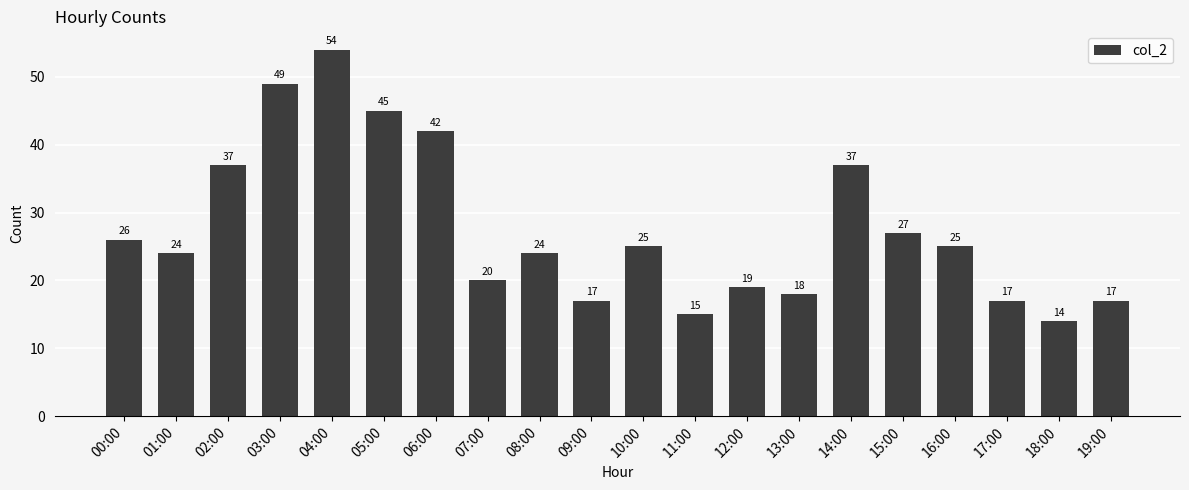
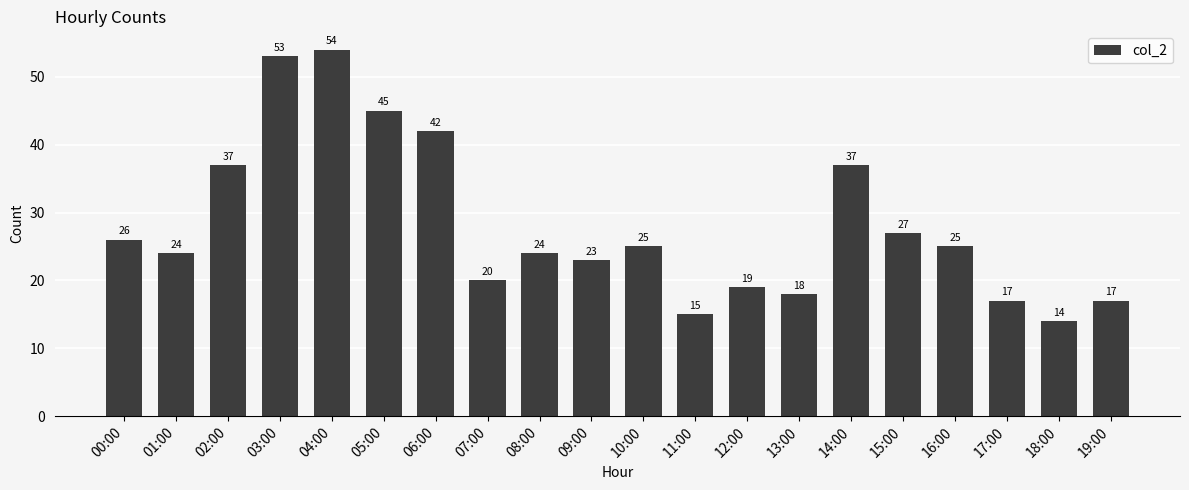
  {
    "00:00": 26,
    "01:00": 24,
    "02:00": 37,
-   "03:00": 49,
+   "03:00": 53,
    "04:00": 54,
    "05:00": 45,
    "06:00": 42,
    "07:00": 20,
    "08:00": 24,
-   "09:00": 17,
+   "09:00": 23,
    "10:00": 25,
    "11:00": 15,
    "12:00": 19,
    "13:00": 18,
    "14:00": 37,
    "15:00": 27,
    "16:00": 25,
    "17:00": 17,
    "18:00": 14,
    "19:00": 17
  }
